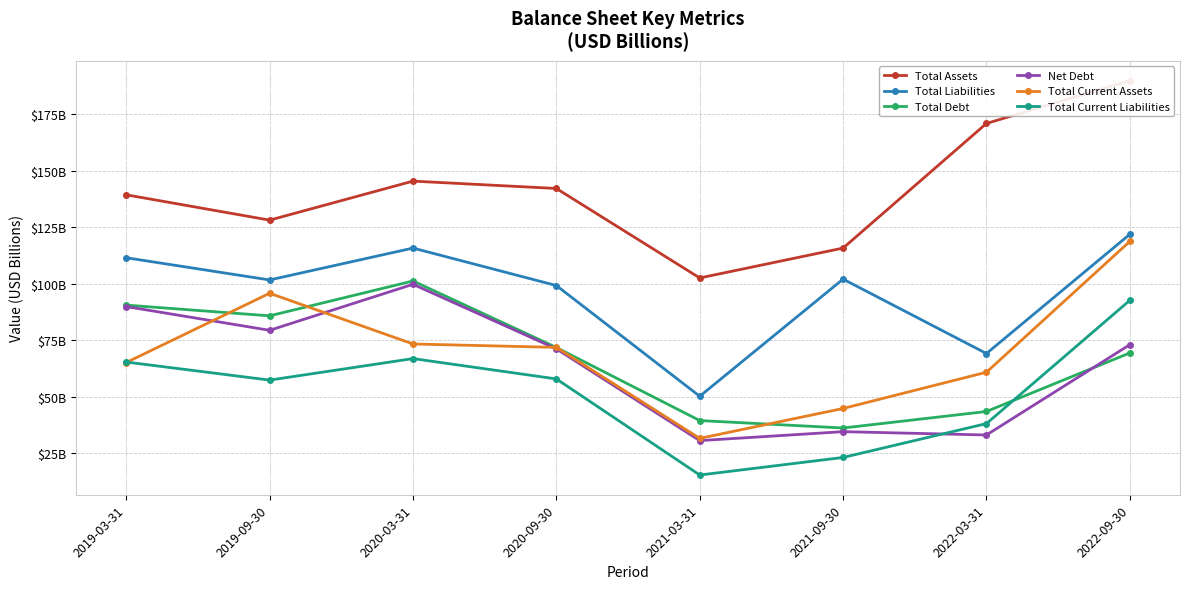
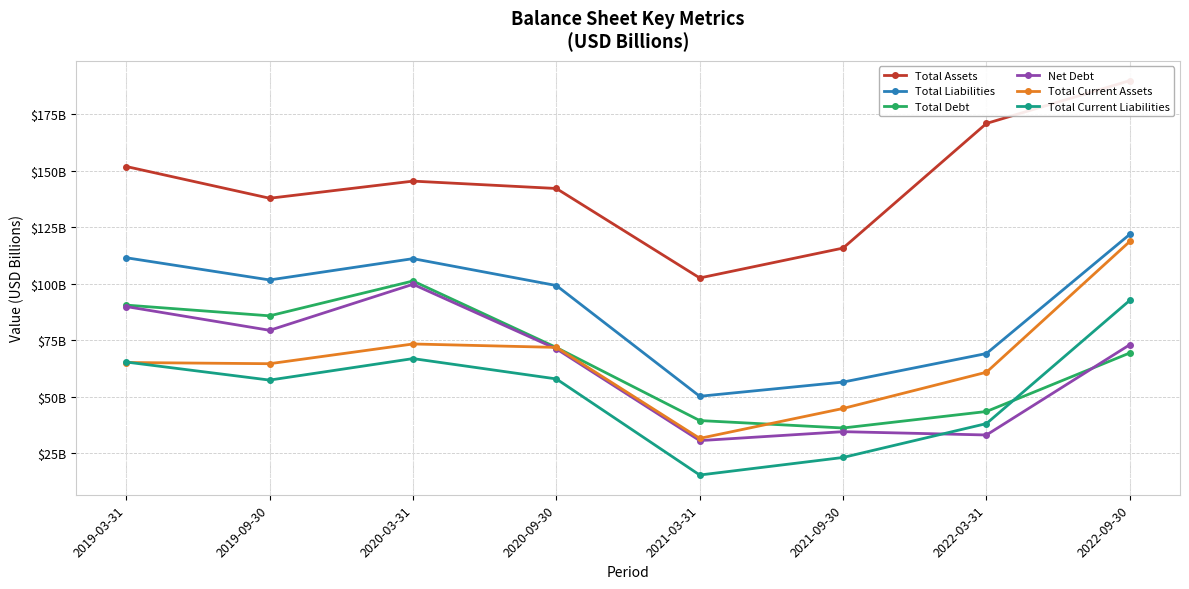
  {
    "Total Assets": {
-     "2019-03-31": "$139000000000",
-     "2019-09-30": "$128000000000",
+     "2019-03-31": "$152000000000",
+     "2019-09-30": "$138000000000",
      "2020-03-31": "$145000000000",
      "2020-09-30": "$142000000000",
      "2021-03-31": "$102000000000",
      "2021-09-30": "$116000000000",
      "2022-03-31": "$171000000000"
    },
    "Total Liabilities": {
      "2019-03-31": "$111000000000",
      "2019-09-30": "$102000000000",
-     "2020-03-31": "$116000000000",
+     "2020-03-31": "$111000000000",
      "2020-09-30": "$99000000000",
      "2021-03-31": "$50000000000",
-     "2021-09-30": "$102000000000",
+     "2021-09-30": "$56000000000",
      "2022-03-31": "$69000000000",
      "2022-09-30": "$122000000000"
    },
    "Net Debt": {
      "2019-09-30": "$79000000000",
      "2020-03-31": "$100000000000",
      "2021-09-30": "$34000000000",
      "2022-03-31": "$33000000000",
      "2022-09-30": "$73000000000"
    },
    "Total Current Assets": {
-     "2019-09-30": "$96000000000",
+     "2019-09-30": "$65000000000",
      "2020-03-31": "$73000000000",
      "2021-09-30": "$45000000000",
      "2022-03-31": "$61000000000",
      "2022-09-30": "$119000000000"
    }
  }
